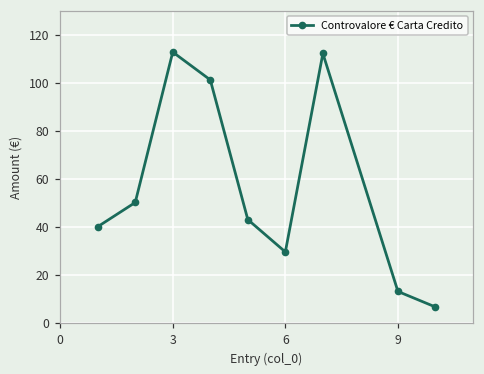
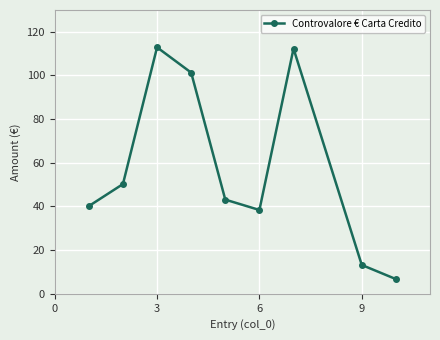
  {
    "3": 113,
-   "6": 30,
+   "6": 38,
    "9": 13
  }
